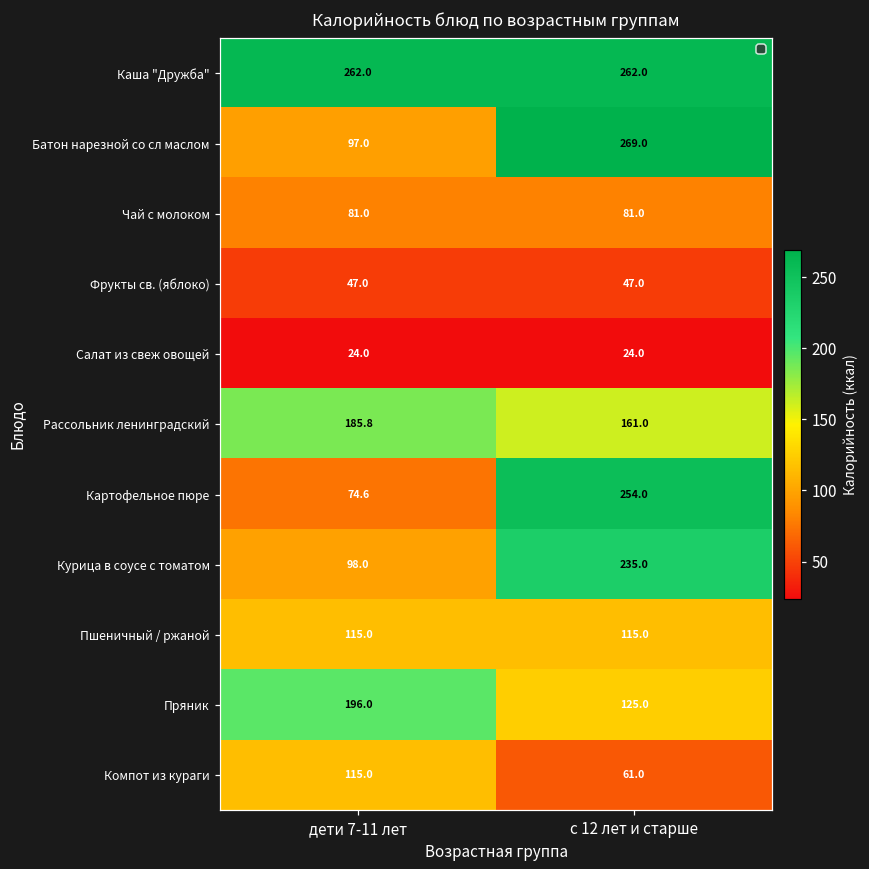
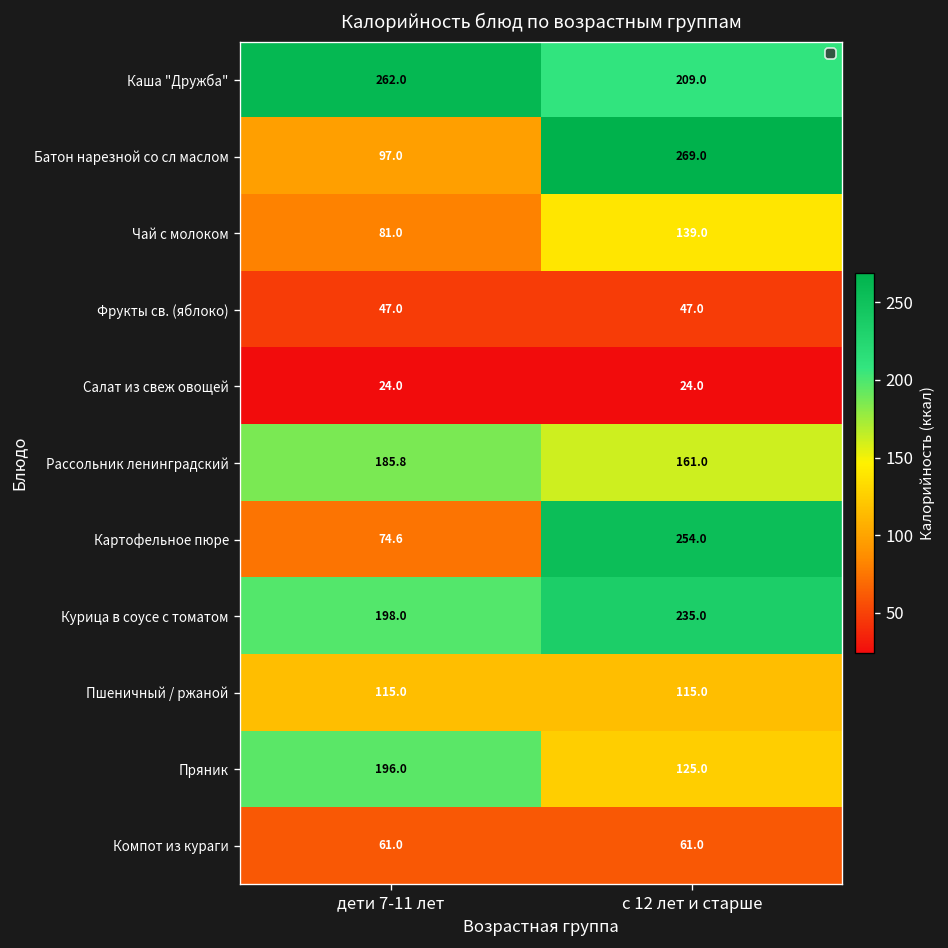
  {
    "Каша \"Дружба\"": {
      "дети 7-11 лет": 262.0,
-     "с 12 лет и старше": 262.0
+     "с 12 лет и старше": 209.0
    },
    "Батон нарезной со сл маслом": {
      "дети 7-11 лет": 97.0,
      "с 12 лет и старше": 269.0
    },
    "Чай с молоком": {
      "дети 7-11 лет": 81.0,
-     "с 12 лет и старше": 81.0
+     "с 12 лет и старше": 139.0
    },
    "Фрукты св. (яблоко)": {
      "дети 7-11 лет": 47.0,
      "с 12 лет и старше": 47.0
    },
    "Салат из свеж овощей": {
      "дети 7-11 лет": 24.0,
      "с 12 лет и старше": 24.0
    },
    "Рассольник ленинградский": {
      "дети 7-11 лет": 185.8,
      "с 12 лет и старше": 161.0
    },
    "Картофельное пюре": {
      "дети 7-11 лет": 74.6,
      "с 12 лет и старше": 254.0
    },
    "Курица в соусе с томатом": {
-     "дети 7-11 лет": 98.0,
+     "дети 7-11 лет": 198.0,
      "с 12 лет и старше": 235.0
    },
    "Пшеничный / ржаной": {
      "дети 7-11 лет": 115.0,
      "с 12 лет и старше": 115.0
    },
    "Пряник": {
      "дети 7-11 лет": 196.0,
      "с 12 лет и старше": 125.0
    },
    "Компот из кураги": {
-     "дети 7-11 лет": 115.0,
+     "дети 7-11 лет": 61.0,
      "с 12 лет и старше": 61.0
    }
  }
